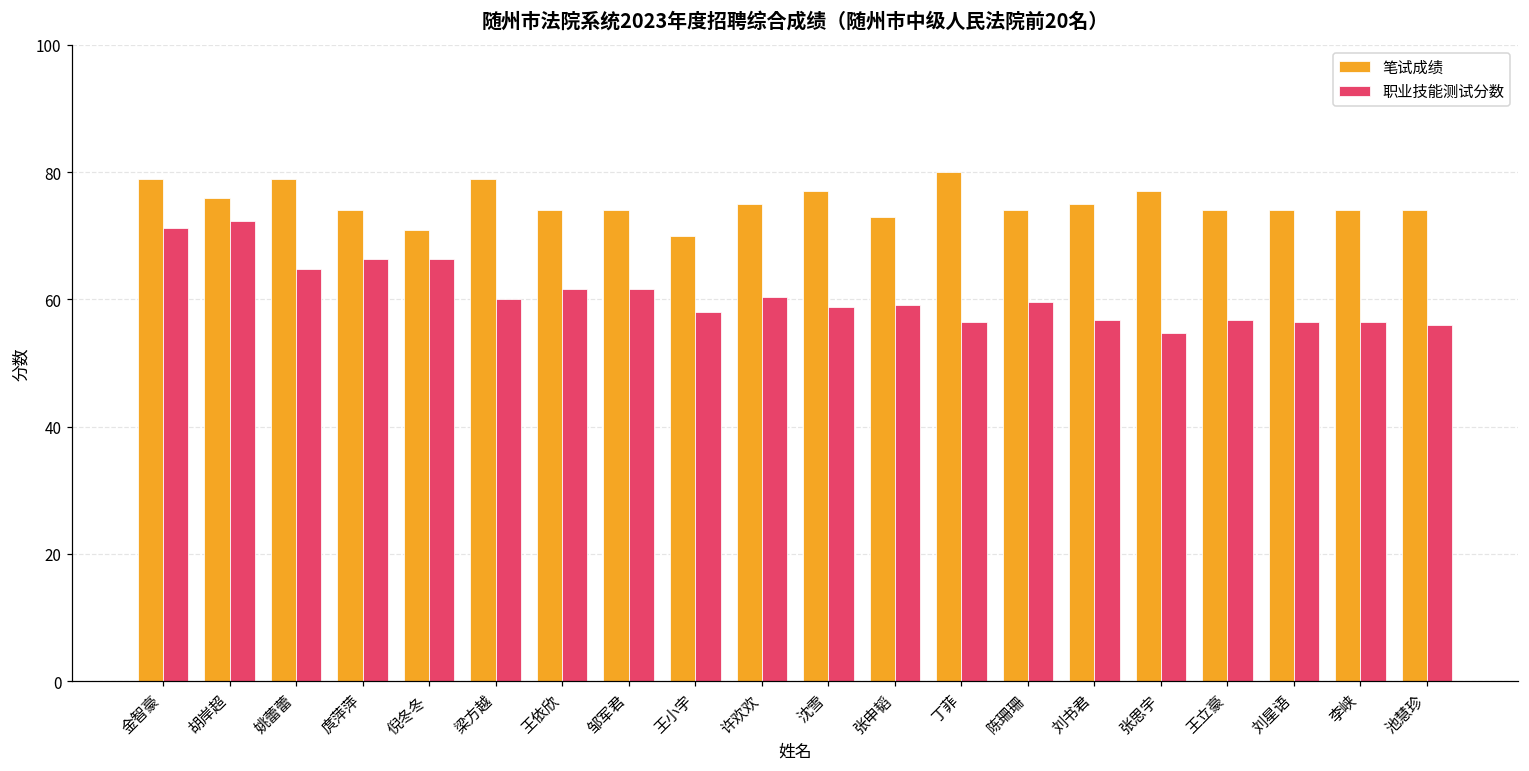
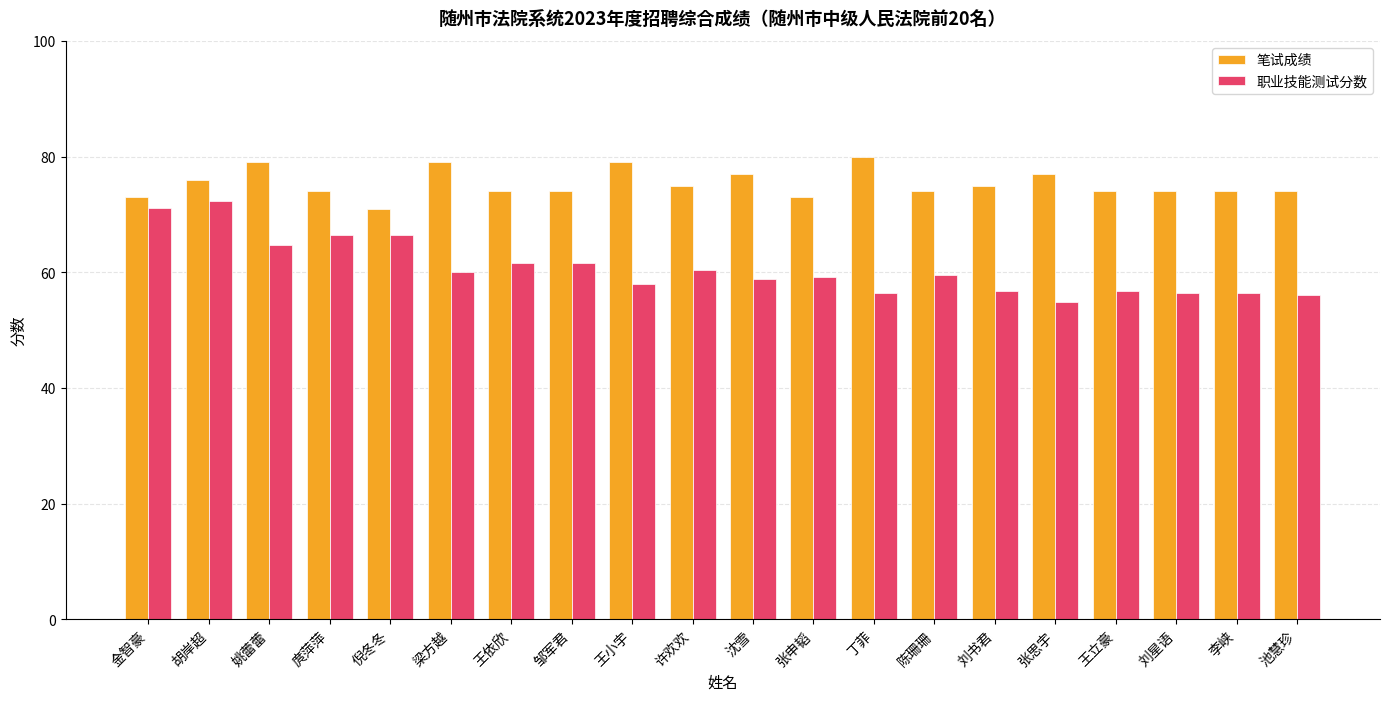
  {
    "笔试成绩": {
-     "金智豪": 79,
+     "金智豪": 73,
      "胡岸超": 76,
      "姚蕾蕾": 79,
      "庹萍萍": 74,
      "倪冬冬": 71,
      "梁方越": 79,
      "王依欣": 74,
      "邹军君": 74,
-     "王小宇": 70,
+     "王小宇": 79,
      "许欢欢": 75,
      "沈雪": 77,
      "张申韬": 73,
      "丁菲": 80,
      "陈珊珊": 74,
      "刘书君": 75,
      "张思宇": 77,
      "王立豪": 74,
      "刘星语": 74,
      "李峡": 74,
      "池慧珍": 74
    },
    "职业技能测试分数": {
      "金智豪": 71,
      "胡岸超": 72,
      "姚蕾蕾": 65,
      "庹萍萍": 66,
      "倪冬冬": 66,
      "梁方越": 60,
      "王依欣": 62,
      "邹军君": 62,
      "王小宇": 58,
      "许欢欢": 60,
      "沈雪": 59,
      "张申韬": 59,
      "丁菲": 56,
      "陈珊珊": 60,
      "刘书君": 57,
      "张思宇": 55,
      "王立豪": 57,
      "刘星语": 56,
      "李峡": 56,
      "池慧珍": 56
    }
  }
